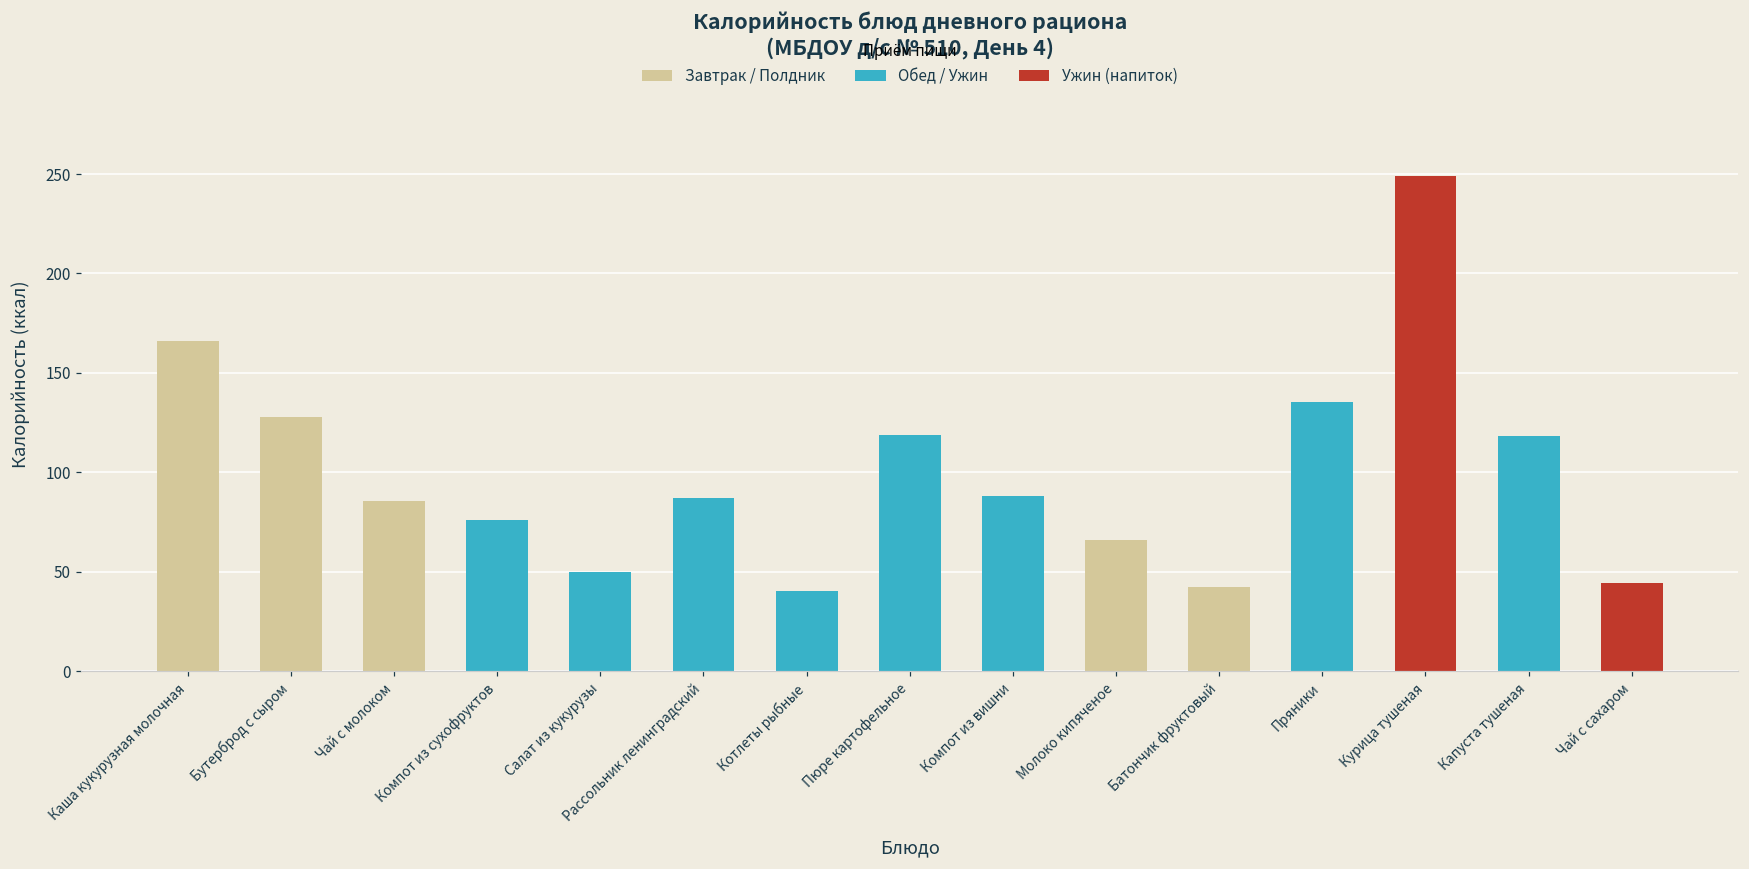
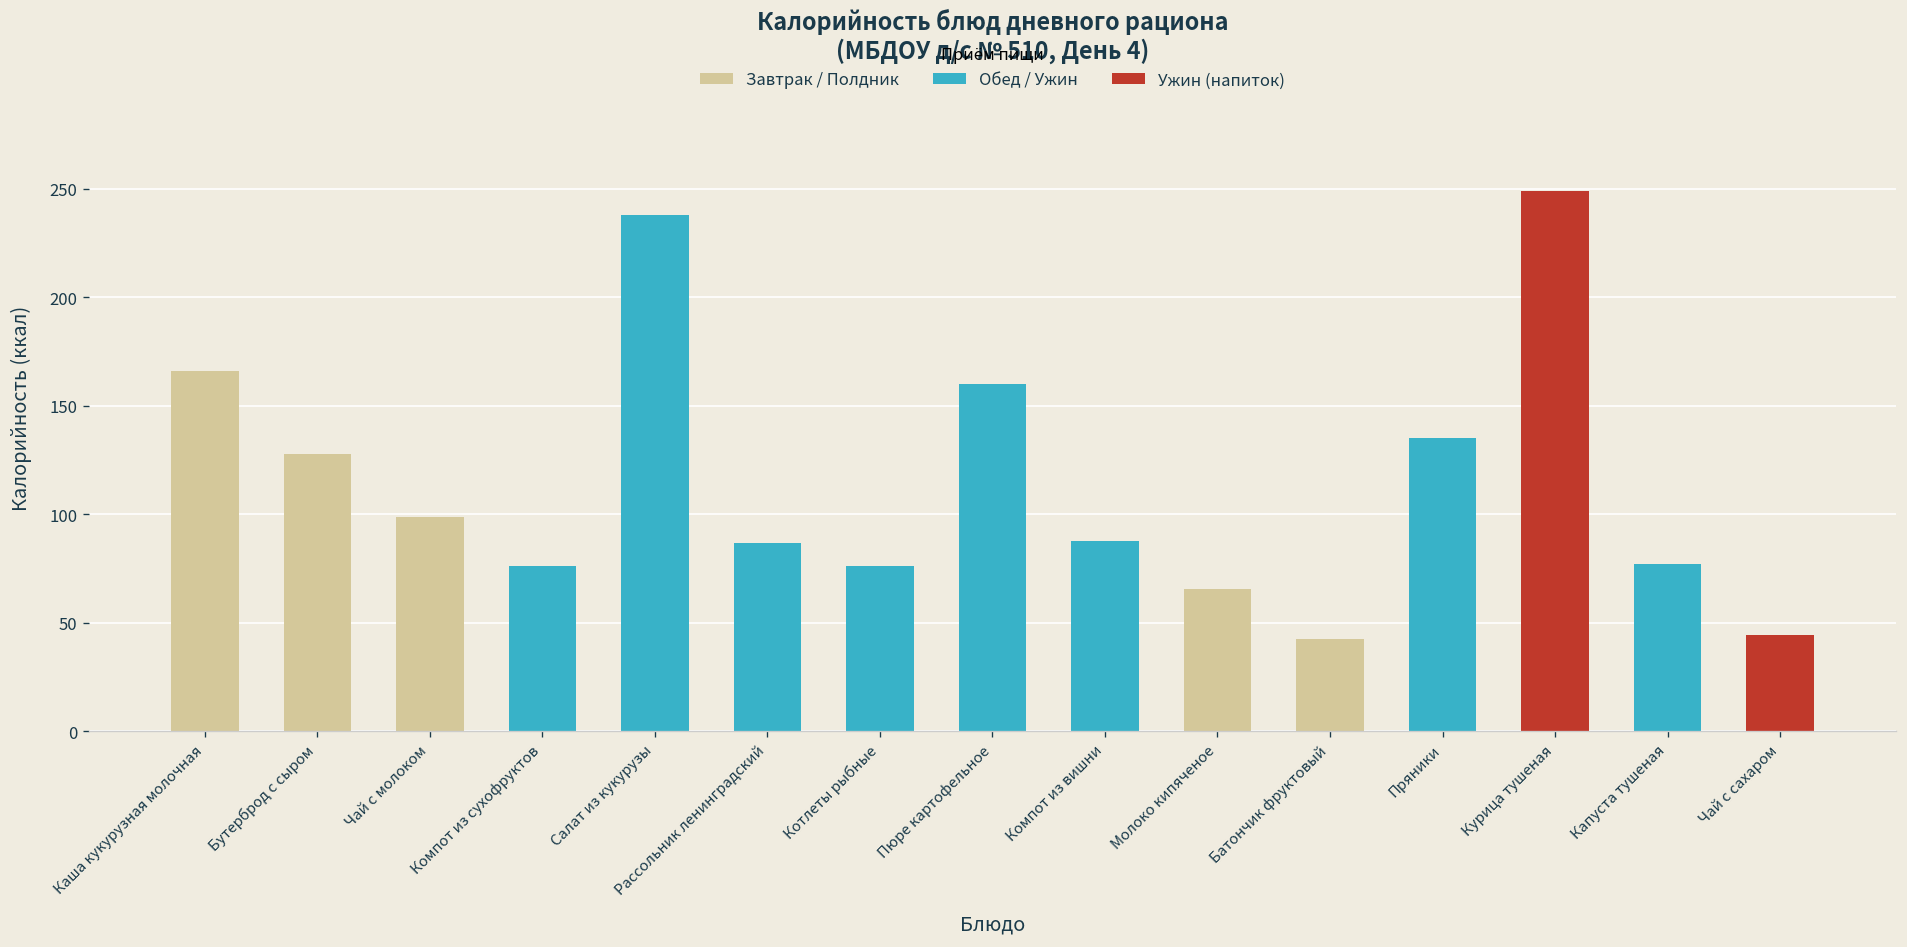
  {
    "Каша кукурузная молочная": 166,
    "Бутерброд с сыром": 128,
-   "Чай с молоком": 86,
+   "Чай с молоком": 99,
    "Компот из сухофруктов": 76,
-   "Салат из кукурузы": 50,
+   "Салат из кукурузы": 238,
    "Рассольник ленинградский": 87,
-   "Котлеты рыбные": 40,
-   "Пюре картофельное": 119,
+   "Котлеты рыбные": 76,
+   "Пюре картофельное": 160,
    "Компот из вишни": 88,
    "Молоко кипяченое": 66,
    "Батончик фруктовый": 43,
    "Пряники": 135,
    "Курица тушеная": 249,
-   "Капуста тушеная": 118,
+   "Капуста тушеная": 77,
    "Чай с сахаром": 44
  }
